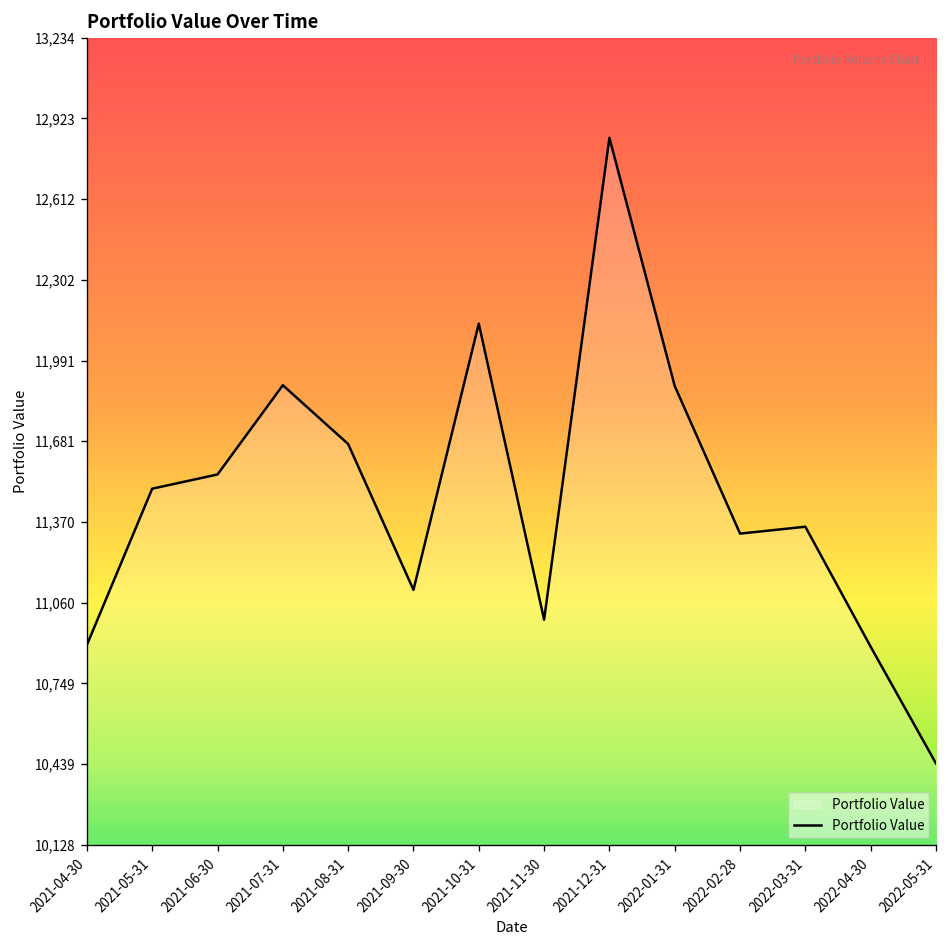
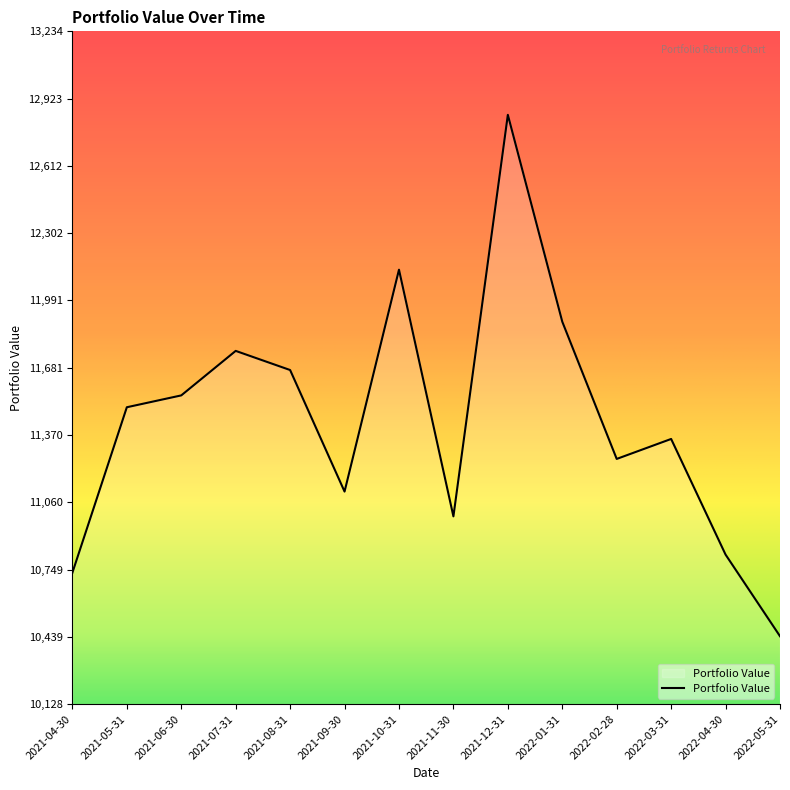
  {
-   "2021-04-30": "10,900",
+   "2021-04-30": "10,740",
    "2021-05-31": "11,500",
    "2021-06-30": "11,550",
-   "2021-07-31": "11,900",
+   "2021-07-31": "11,760",
    "2021-08-31": "11,670",
    "2021-09-30": "11,110",
    "2021-10-31": "12,130",
    "2021-11-30": "10,990",
    "2021-12-31": "12,850",
    "2022-01-31": "11,890",
-   "2022-02-28": "11,330",
+   "2022-02-28": "11,260",
    "2022-03-31": "11,350",
-   "2022-04-30": "10,890",
+   "2022-04-30": "10,820",
    "2022-05-31": "10,440"
  }
